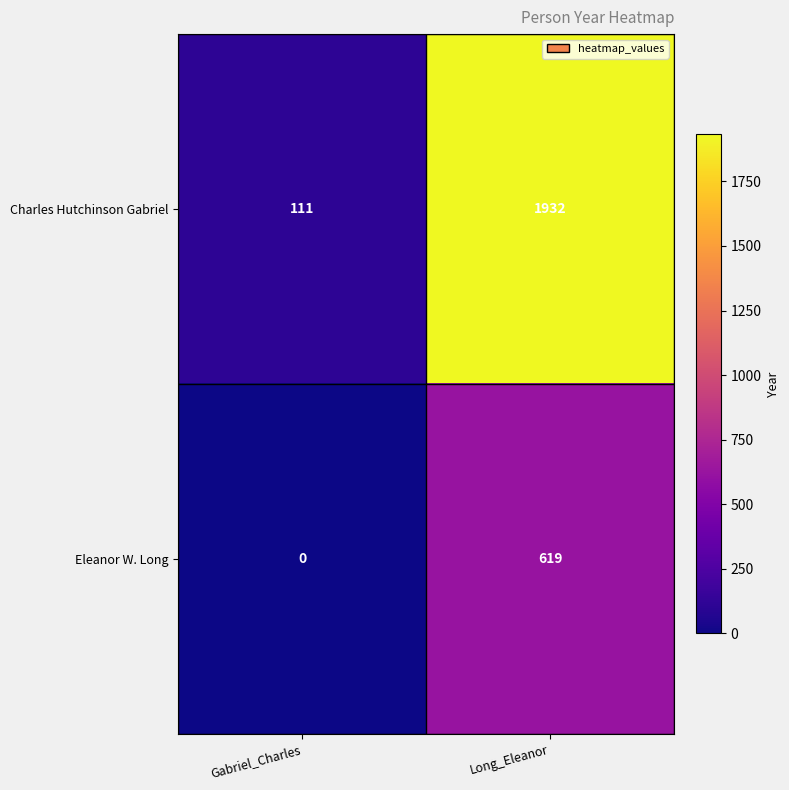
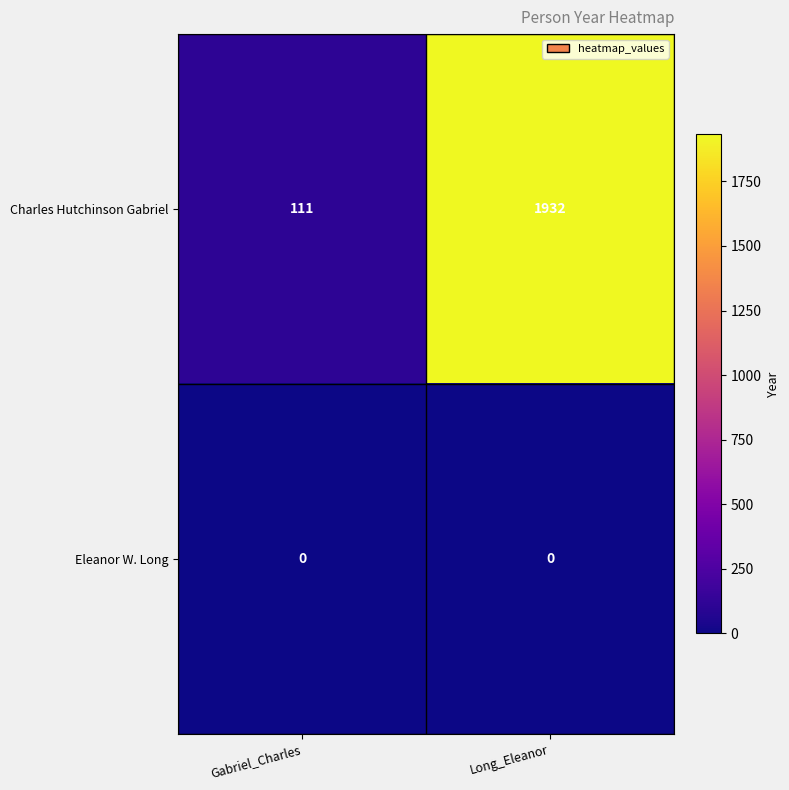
  {
    "Charles Hutchinson Gabriel": {
      "Gabriel_Charles": 111,
      "Long_Eleanor": 1932
    },
    "Eleanor W. Long": {
      "Gabriel_Charles": 0,
-     "Long_Eleanor": 619
+     "Long_Eleanor": 0
    }
  }
